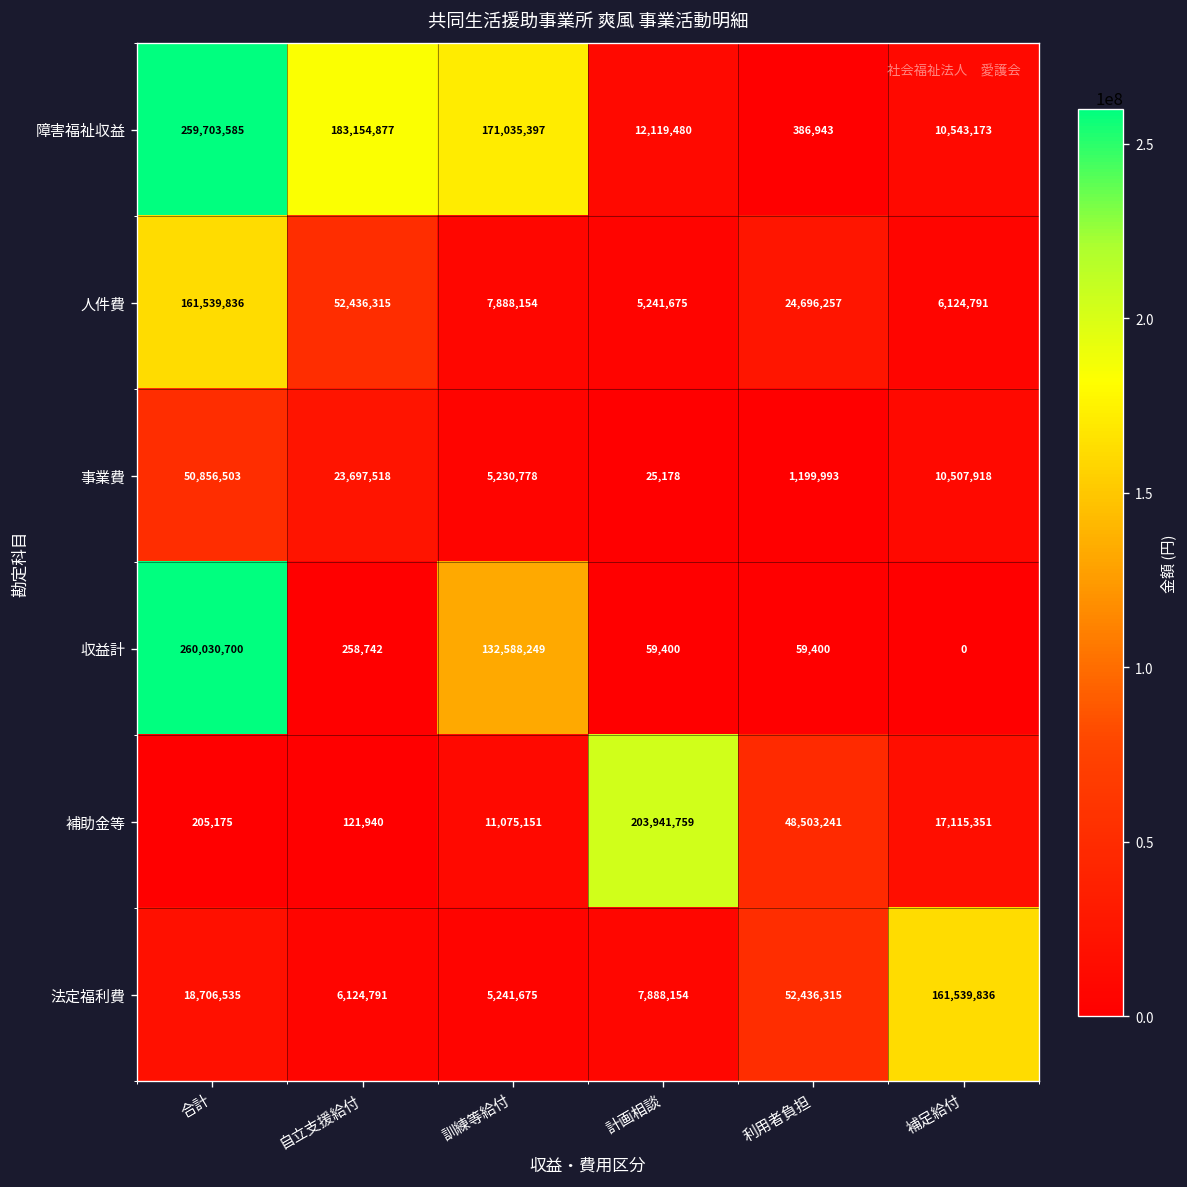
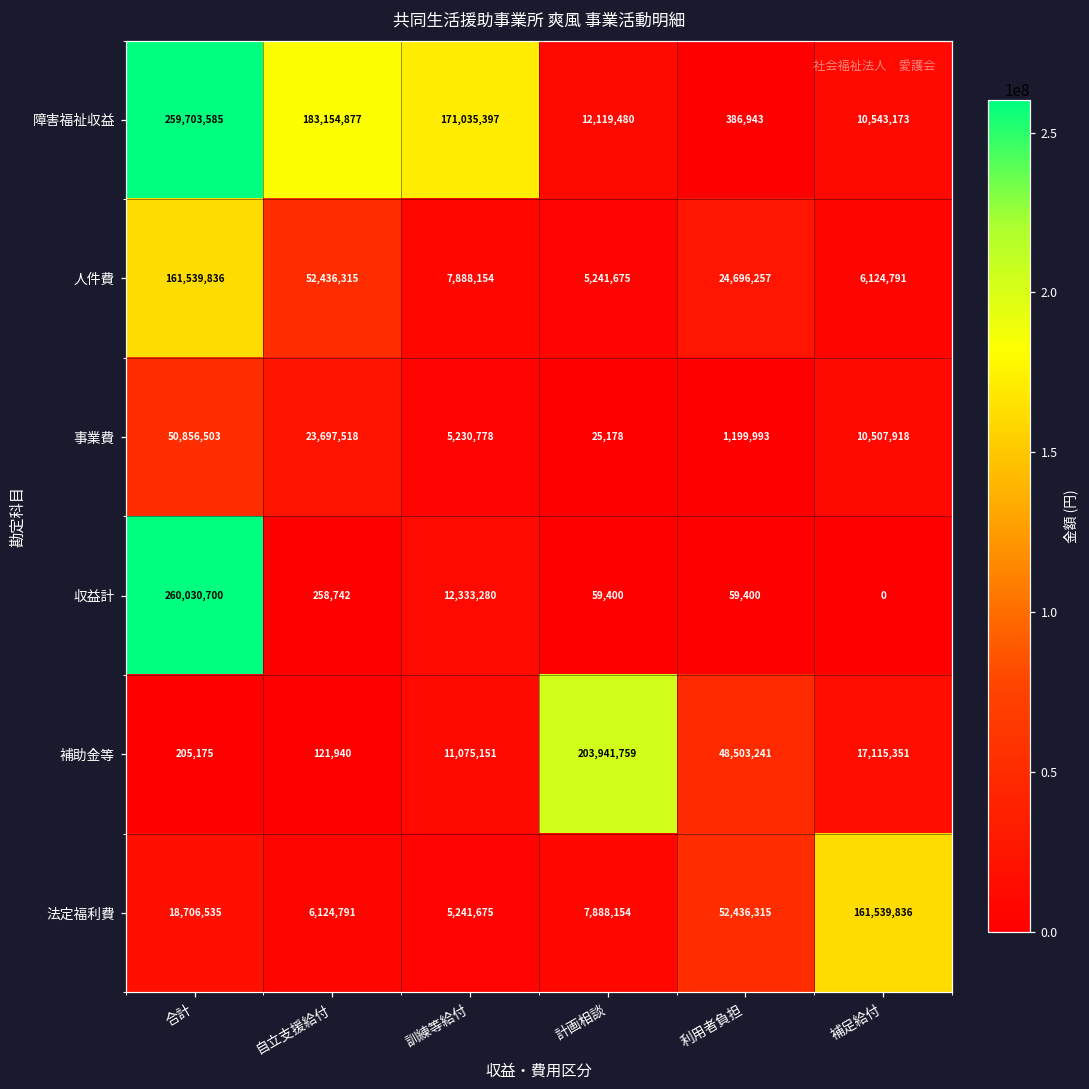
  {
    "障害福祉収益": {
      "合計": "259,703,585",
      "自立支援給付": "183,154,877",
      "訓練等給付": "171,035,397",
      "計画相談": "12,119,480",
      "利用者負担": "386,943"
    },
    "人件費": {
      "合計": "161,539,836",
      "自立支援給付": "52,436,315",
      "訓練等給付": "7,888,154",
      "計画相談": "5,241,675",
      "利用者負担": "24,696,257",
      "補足給付": "6,124,791"
    },
    "事業費": {
      "合計": "50,856,503",
      "自立支援給付": "23,697,518",
      "訓練等給付": "5,230,778",
      "計画相談": "25,178",
      "利用者負担": "1,199,993",
      "補足給付": "10,507,918"
    },
    "収益計": {
      "合計": "260,030,700",
      "自立支援給付": "258,742",
-     "訓練等給付": "132,588,249",
+     "訓練等給付": "12,333,280",
      "計画相談": "59,400",
      "利用者負担": "59,400",
      "補足給付": "0"
    },
    "補助金等": {
      "合計": "205,175",
      "自立支援給付": "121,940",
      "訓練等給付": "11,075,151",
      "計画相談": "203,941,759",
      "利用者負担": "48,503,241",
      "補足給付": "17,115,351"
    },
    "法定福利費": {
      "合計": "18,706,535",
      "自立支援給付": "6,124,791",
      "訓練等給付": "5,241,675",
      "計画相談": "7,888,154",
      "利用者負担": "52,436,315",
      "補足給付": "161,539,836"
    }
  }
